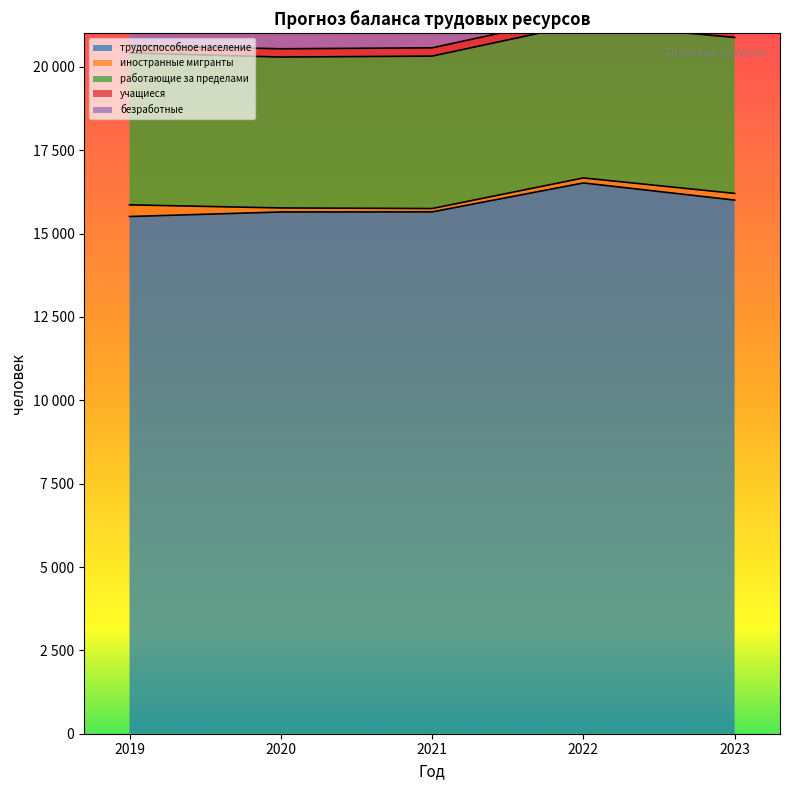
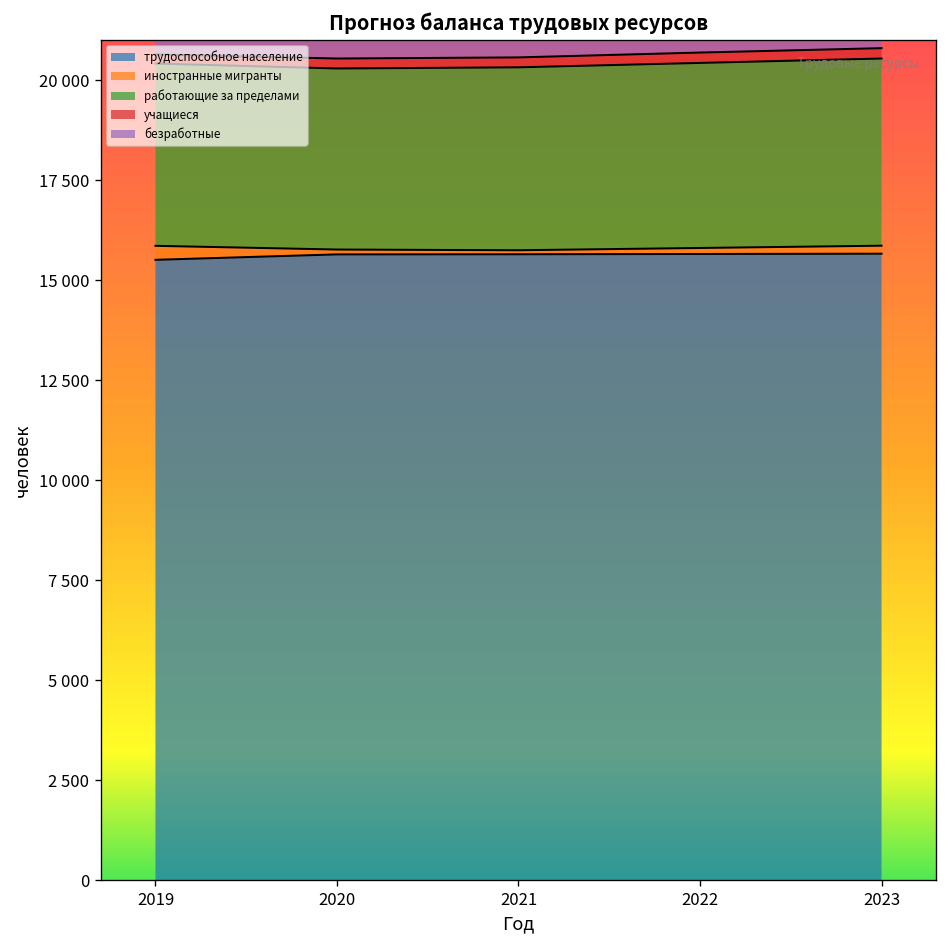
  {
    "трудоспособное население": {
      "2019": 15500,
      "2020": 15600,
      "2021": 15700,
-     "2022": 16500,
-     "2023": 16000
+     "2022": 15700,
+     "2023": 15700
    },
    "иностранные мигранты": {
      "2019": 400,
      "2020": 100,
      "2021": 100,
      "2022": 200,
      "2023": 200
    },
    "работающие за пределами": {
      "2020": 4500,
      "2021": 4600,
      "2023": 4700
    },
    "учащиеся": {
      "2020": 200,
      "2021": 200
    },
    "безработные": {
      "2019": 400
    }
  }
